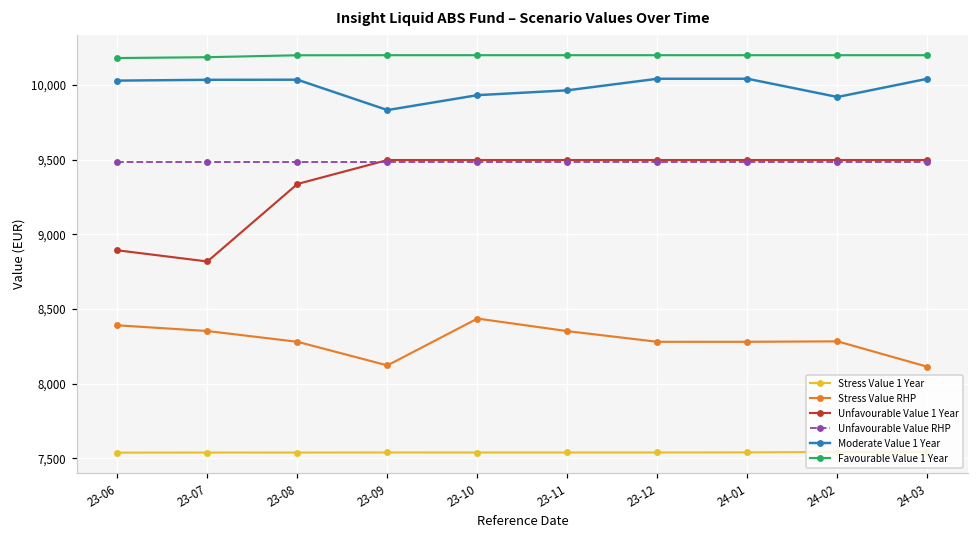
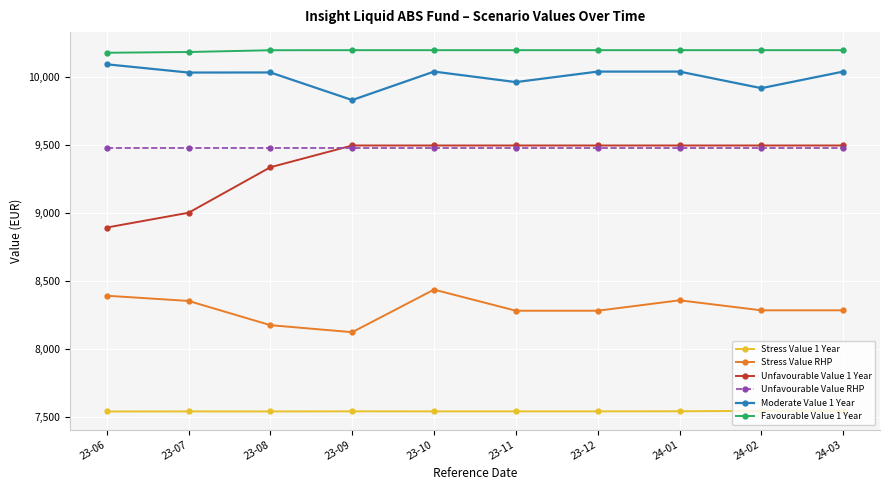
  {
    "Stress Value 1 Year": {
      "23-06": "7,540",
      "23-07": "7,540",
      "23-08": "7,540",
      "23-09": "7,540",
      "23-10": "7,540",
      "23-11": "7,540",
      "23-12": "7,540",
      "24-01": "7,540"
    },
    "Stress Value RHP": {
      "23-06": "8,390",
      "23-07": "8,350",
-     "23-08": "8,280",
+     "23-08": "8,170",
      "23-09": "8,120",
      "23-10": "8,440",
-     "23-11": "8,350",
+     "23-11": "8,280",
      "23-12": "8,280",
-     "24-01": "8,280",
+     "24-01": "8,360",
      "24-02": "8,280",
-     "24-03": "8,110"
+     "24-03": "8,280"
    },
    "Unfavourable Value 1 Year": {
      "23-06": "8,890",
-     "23-07": "8,820",
+     "23-07": "9,000",
      "23-08": "9,340"
    },
    "Unfavourable Value RHP": {
      "23-06": "9,480",
      "23-07": "9,480",
      "23-08": "9,480"
    },
    "Moderate Value 1 Year": {
-     "23-06": "10,030",
+     "23-06": "10,100",
      "23-07": "10,040",
      "23-08": "10,040",
      "23-09": "9,830",
-     "23-10": "9,930",
+     "23-10": "10,040",
      "23-11": "9,960",
      "23-12": "10,040",
      "24-01": "10,040",
      "24-02": "9,920",
      "24-03": "10,040"
    },
    "Favourable Value 1 Year": {
      "23-06": "10,180",
      "23-07": "10,190",
      "23-08": "10,200",
      "23-09": "10,200",
      "23-10": "10,200",
      "23-11": "10,200",
      "23-12": "10,200",
      "24-01": "10,200",
      "24-02": "10,200",
      "24-03": "10,200"
    }
  }
